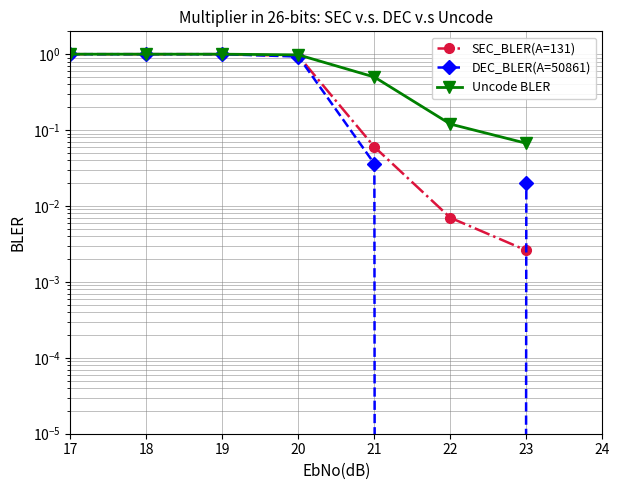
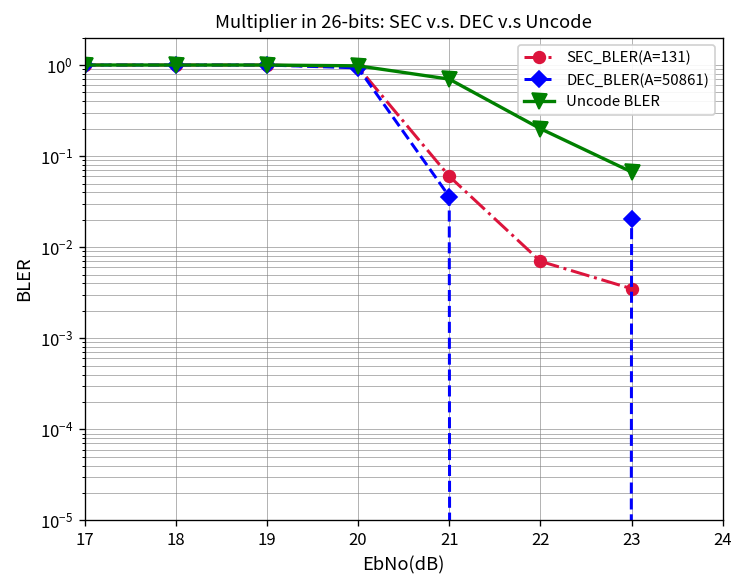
  {
    "SEC_BLER(A=131)": {
      "21": 0.06,
      "22": 0.007,
-     "23": 0.0026
+     "23": 0.004
    },
    "DEC_BLER(A=50861)": {
      "21": 0.04,
      "23": 0.020
    },
    "Uncode BLER": {
-     "21": 0.5,
-     "22": 0.12,
+     "21": 0.7,
+     "22": 0.20,
      "23": 0.07
    }
  }
